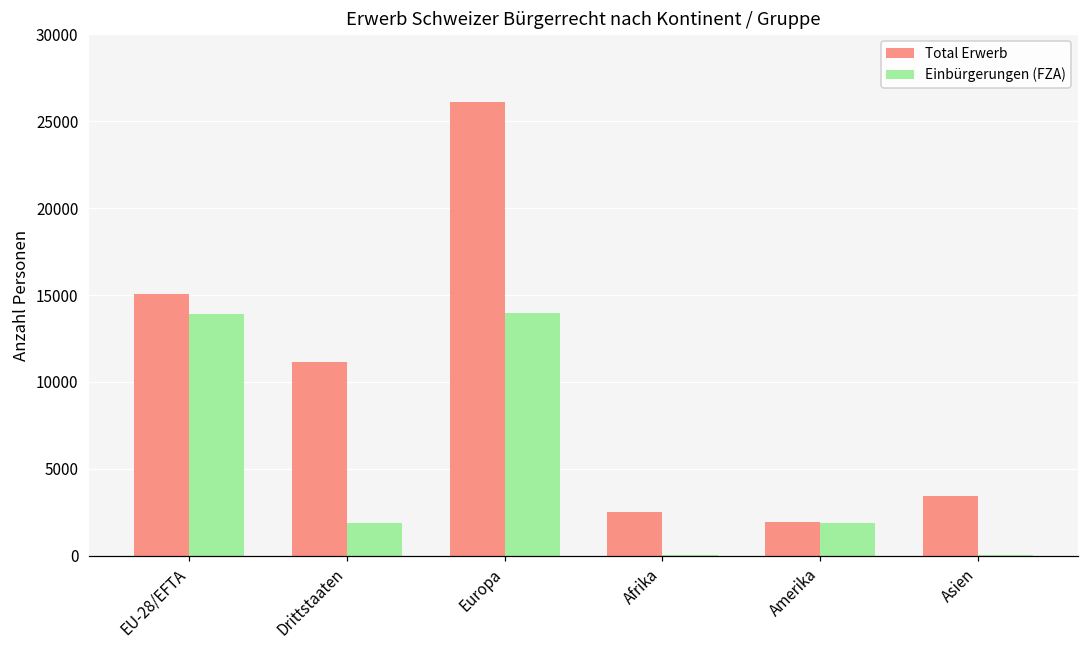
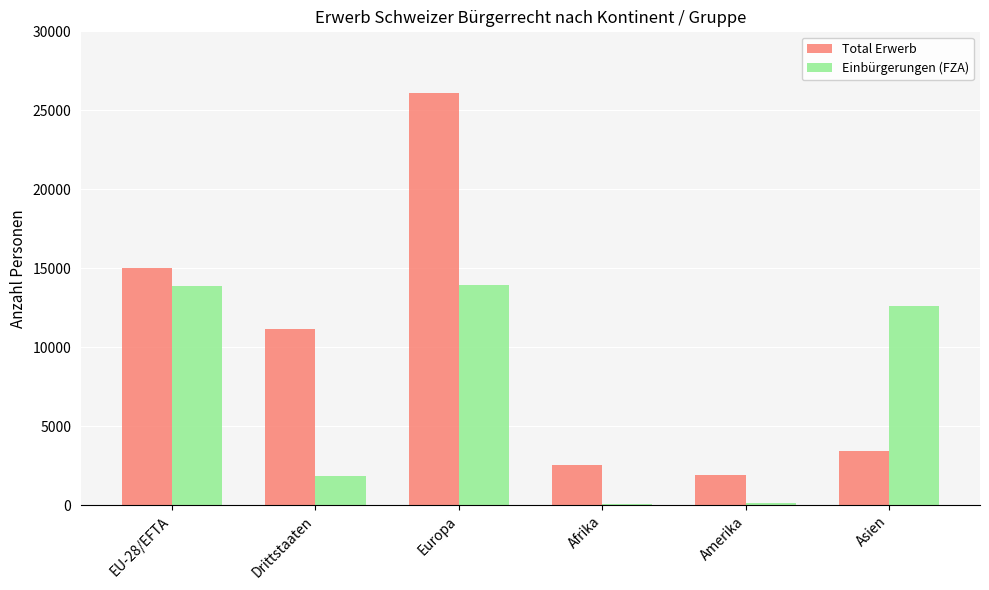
  {
    "Total Erwerb": {
      "EU-28/EFTA": 15000,
      "Drittstaaten": 11100,
      "Europa": 26100,
      "Afrika": 2500,
      "Amerika": 1900,
      "Asien": 3400
    },
    "Einbürgerungen (FZA)": {
      "EU-28/EFTA": 13900,
      "Drittstaaten": 1900,
      "Europa": 14000,
-     "Amerika": 1900,
-     "Asien": 100
+     "Amerika": 100,
+     "Asien": 12600
    }
  }
